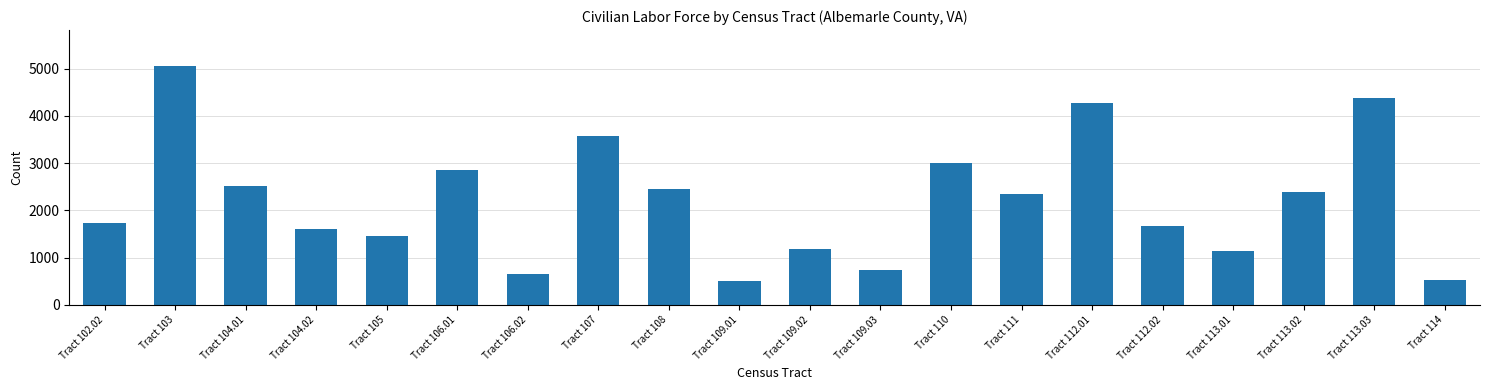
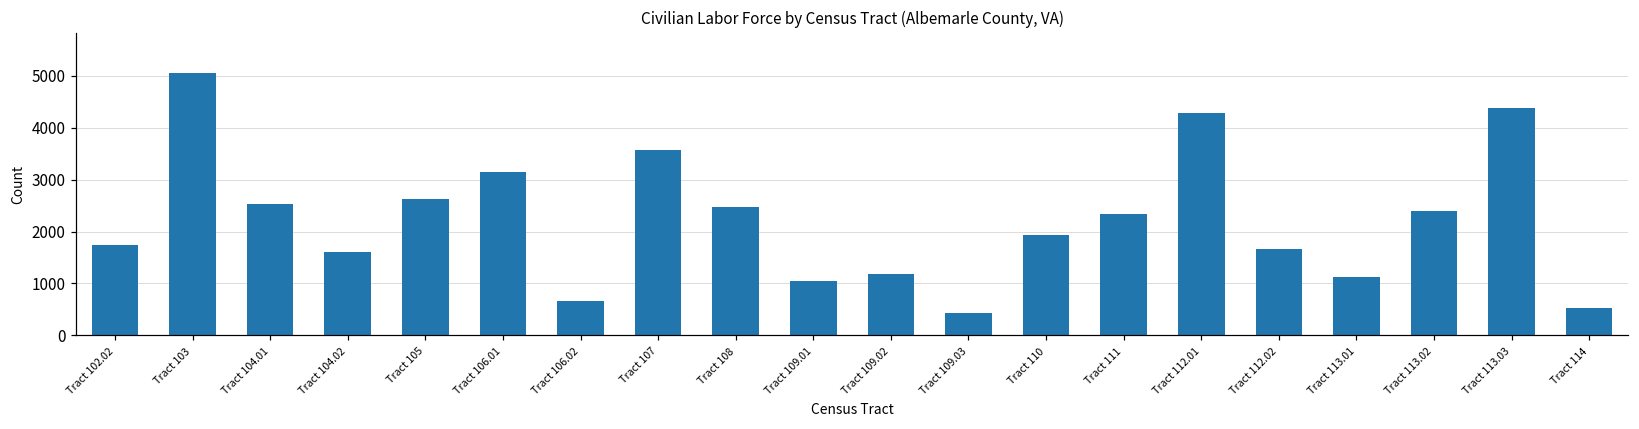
  {
    "Tract 102.02": 1700,
    "Tract 103": 5100,
    "Tract 104.01": 2500,
    "Tract 104.02": 1600,
-   "Tract 105": 1500,
-   "Tract 106.01": 2900,
+   "Tract 105": 2600,
+   "Tract 106.01": 3200,
    "Tract 106.02": 700,
    "Tract 107": 3600,
    "Tract 108": 2500,
-   "Tract 109.01": 500,
+   "Tract 109.01": 1000,
    "Tract 109.02": 1200,
-   "Tract 109.03": 700,
-   "Tract 110": 3000,
+   "Tract 109.03": 400,
+   "Tract 110": 1900,
    "Tract 111": 2300,
    "Tract 112.01": 4300,
    "Tract 112.02": 1700,
    "Tract 113.01": 1100,
    "Tract 113.02": 2400,
    "Tract 113.03": 4400,
    "Tract 114": 500
  }
